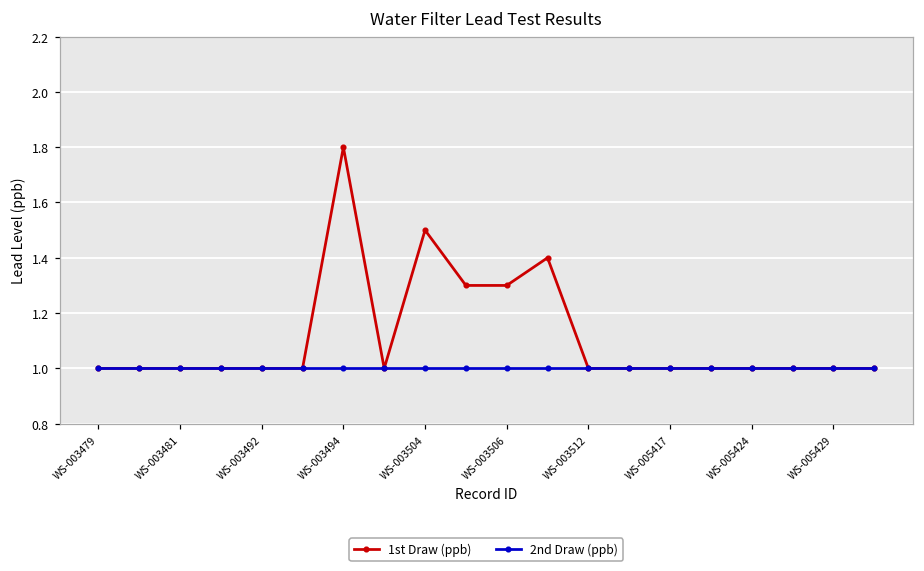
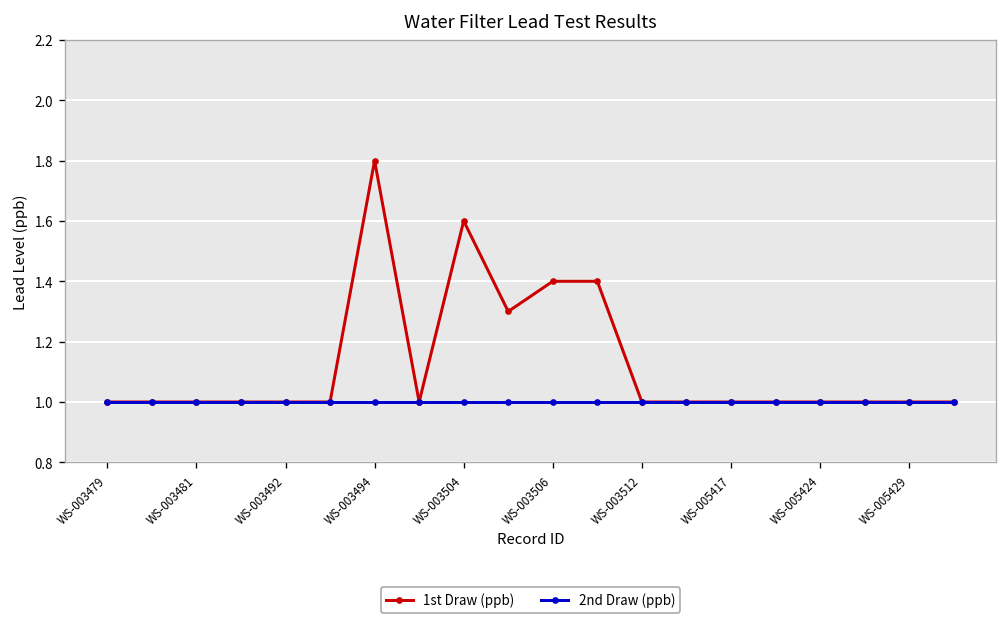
  {
    "1st Draw (ppb)": {
      "WS-003494": 1.8,
-     "WS-003504": 1.5,
-     "WS-003506": 1.3
+     "WS-003504": 1.6,
+     "WS-003506": 1.4
    },
    "2nd Draw (ppb)": {
      "WS-003494": 1.0,
      "WS-003504": 1.0,
      "WS-003506": 1.0
    }
  }
